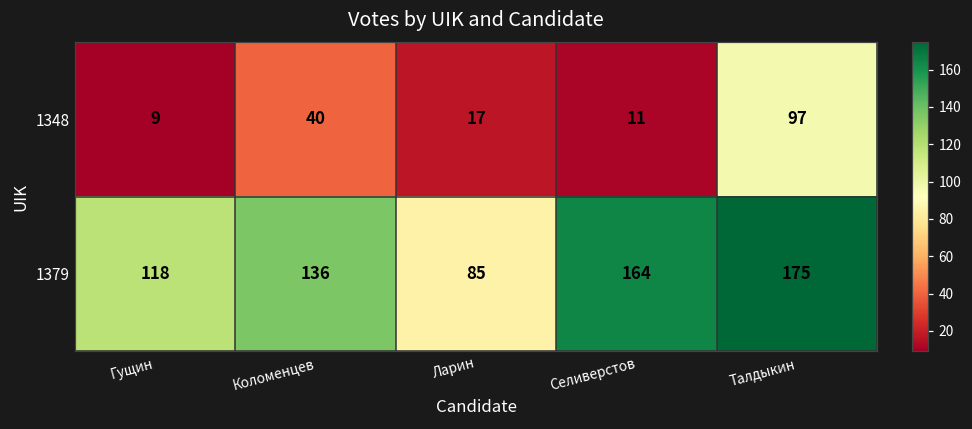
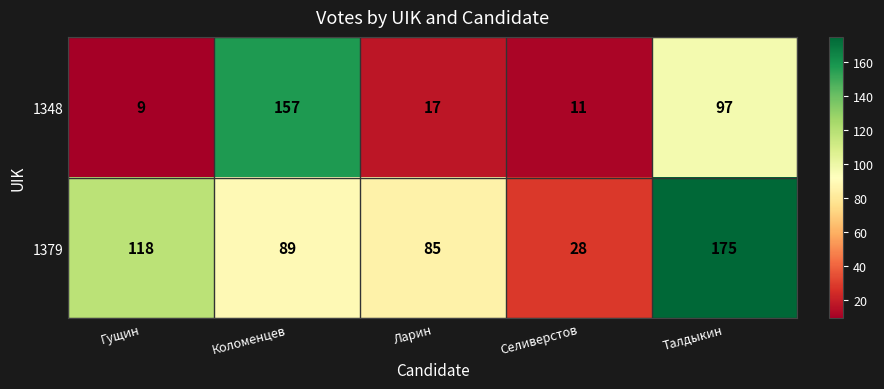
  {
    "1348": {
      "Гущин": 9,
-     "Коломенцев": 40,
+     "Коломенцев": 157,
      "Ларин": 17,
      "Селиверстов": 11,
      "Талдыкин": 97
    },
    "1379": {
      "Гущин": 118,
-     "Коломенцев": 136,
+     "Коломенцев": 89,
      "Ларин": 85,
-     "Селиверстов": 164,
+     "Селиверстов": 28,
      "Талдыкин": 175
    }
  }
